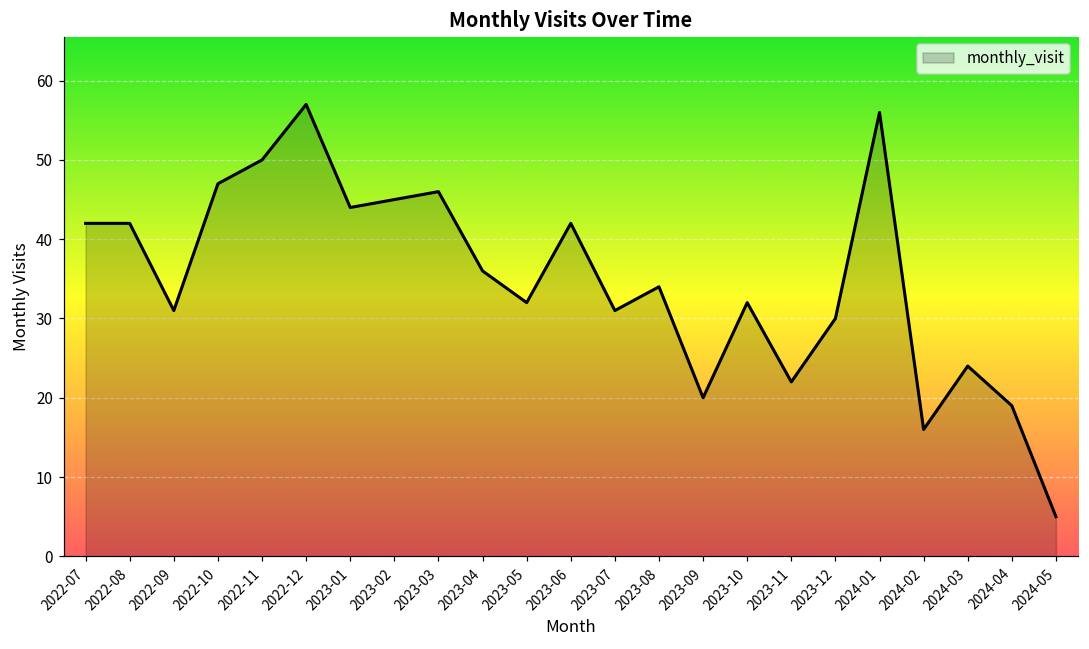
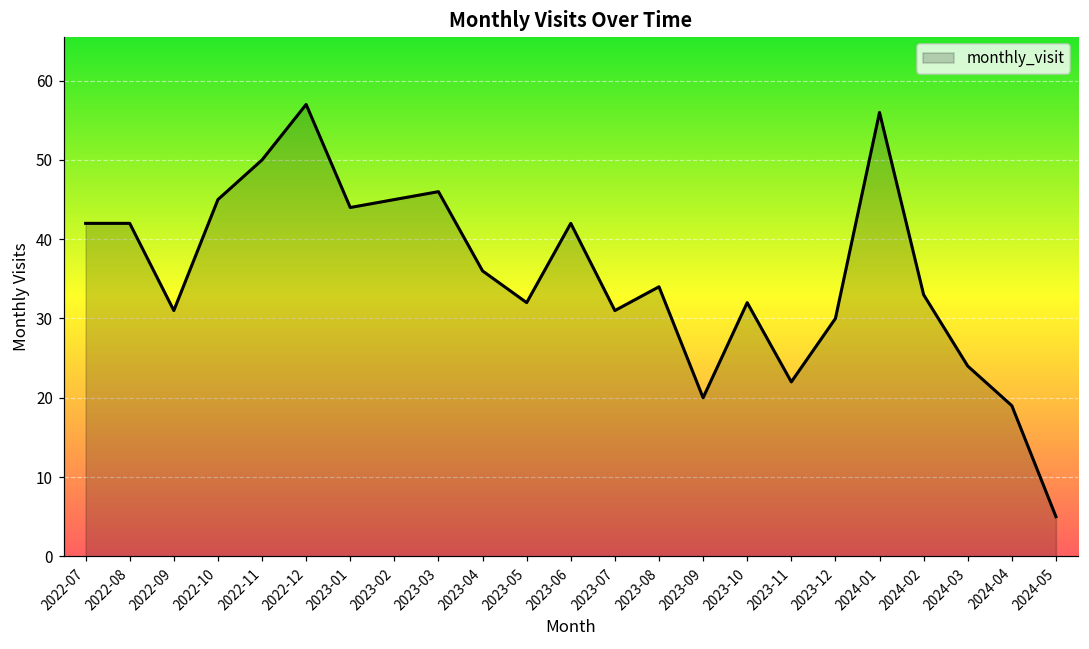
  {
    "2022-07": 42,
    "2022-08": 42,
    "2022-09": 31,
-   "2022-10": 47,
+   "2022-10": 45,
    "2022-11": 50,
    "2022-12": 57,
    "2023-01": 44,
    "2023-02": 45,
    "2023-03": 46,
    "2023-04": 36,
    "2023-05": 32,
    "2023-06": 42,
    "2023-07": 31,
    "2023-08": 34,
    "2023-09": 20,
    "2023-10": 32,
    "2023-11": 22,
    "2023-12": 30,
    "2024-01": 56,
-   "2024-02": 16,
+   "2024-02": 33,
    "2024-03": 24,
    "2024-04": 19,
    "2024-05": 5
  }
